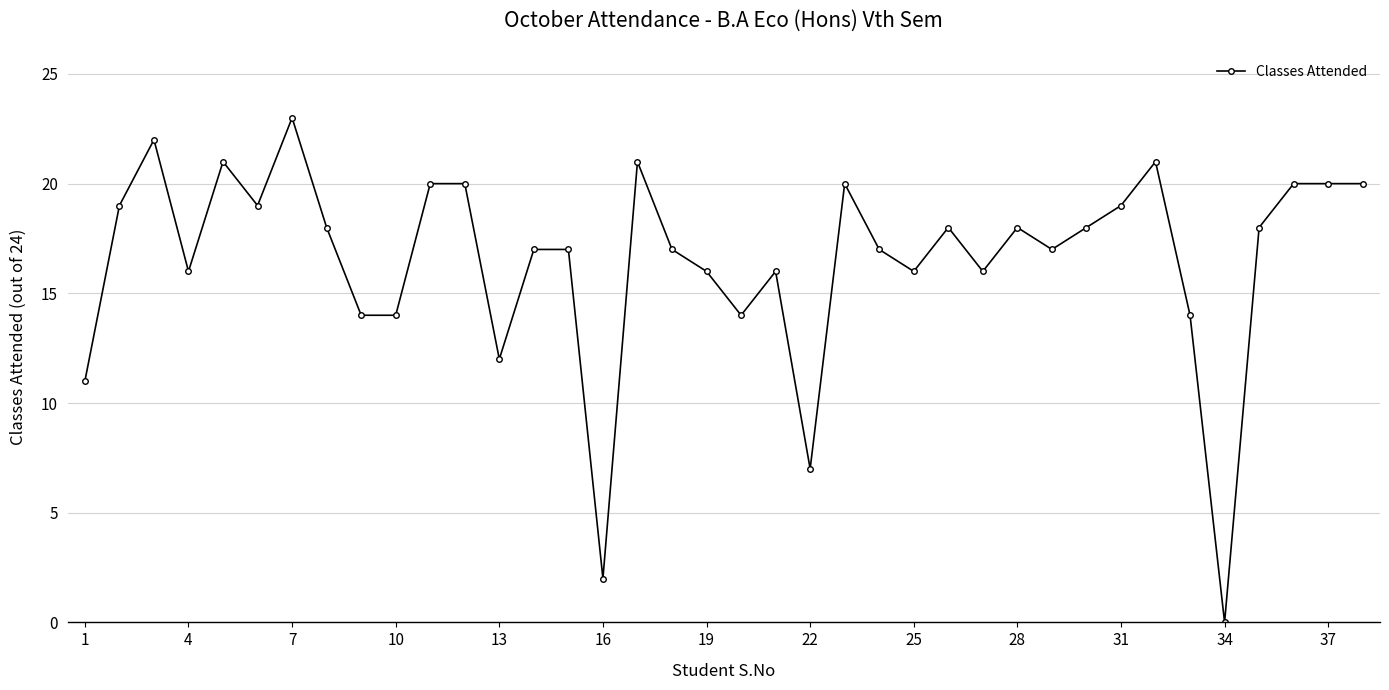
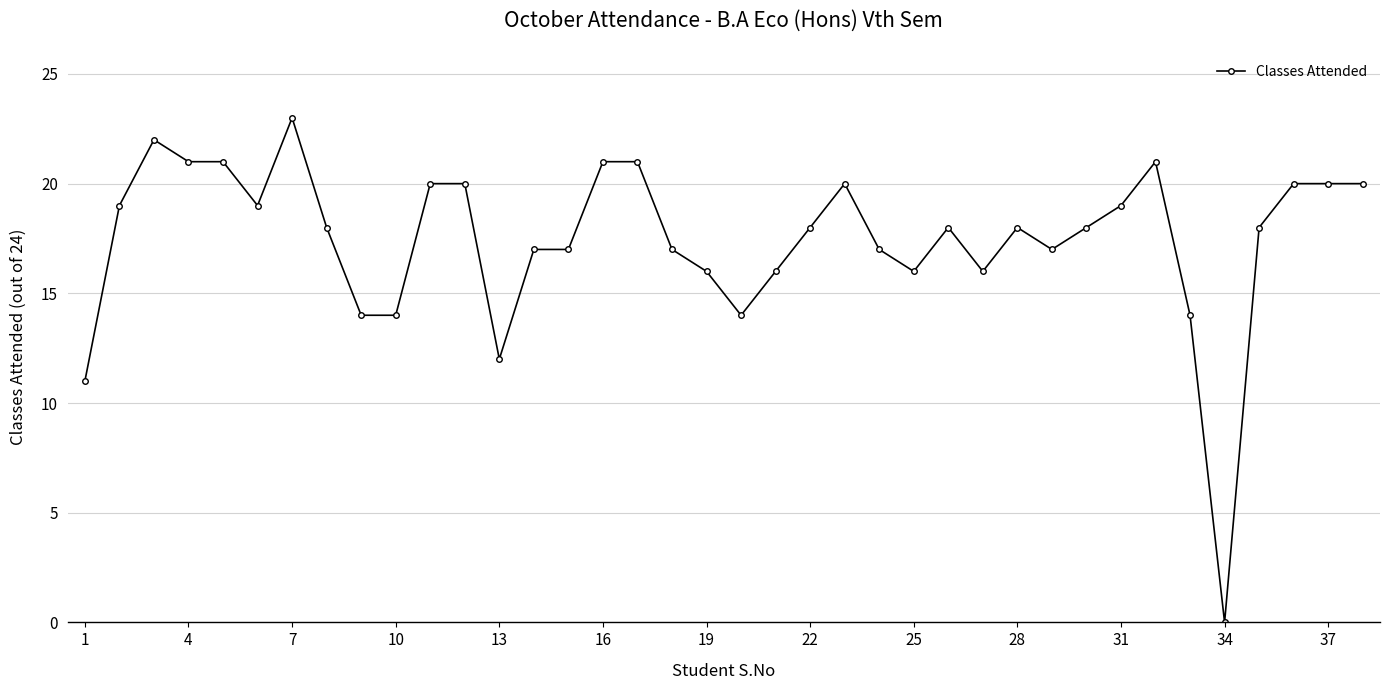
  {
    "1": 11,
-   "4": 16,
+   "4": 21,
    "7": 23,
    "10": 14,
    "13": 12,
-   "16": 2,
+   "16": 21,
    "19": 16,
-   "22": 7,
+   "22": 18,
    "25": 16,
    "28": 18,
    "31": 19,
    "34": 0,
    "37": 20
  }
